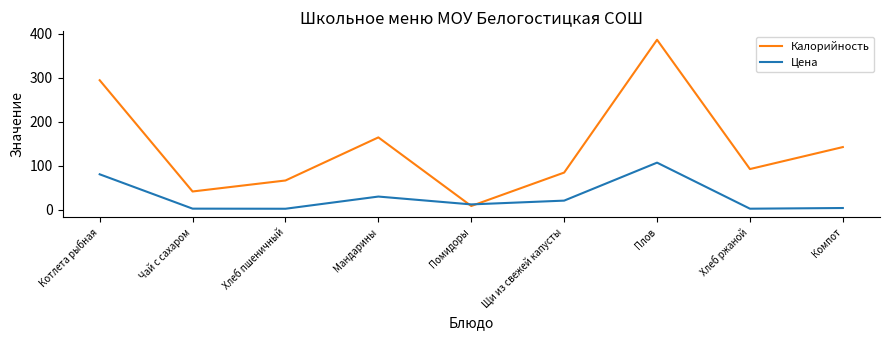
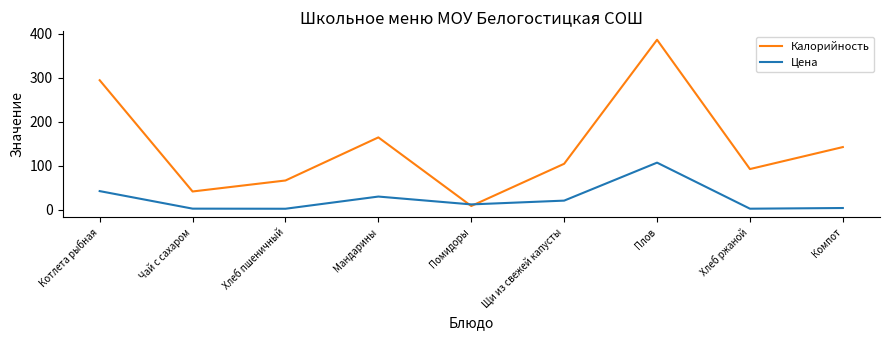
  {
    "Калорийность": {
      "Котлета рыбная": 290,
      "Чай с сахаром": 40,
      "Хлеб пшеничный": 70,
      "Мандарины": 160,
-     "Щи из свежей капусты": 80,
+     "Щи из свежей капусты": 100,
      "Плов": 390,
      "Хлеб ржаной": 90,
      "Компот": 140
    },
    "Цена": {
-     "Котлета рыбная": 80,
+     "Котлета рыбная": 40,
      "Чай с сахаром": 0,
      "Хлеб пшеничный": 0,
      "Мандарины": 30,
      "Щи из свежей капусты": 20,
      "Плов": 110,
      "Хлеб ржаной": 0,
      "Компот": 0
    }
  }
